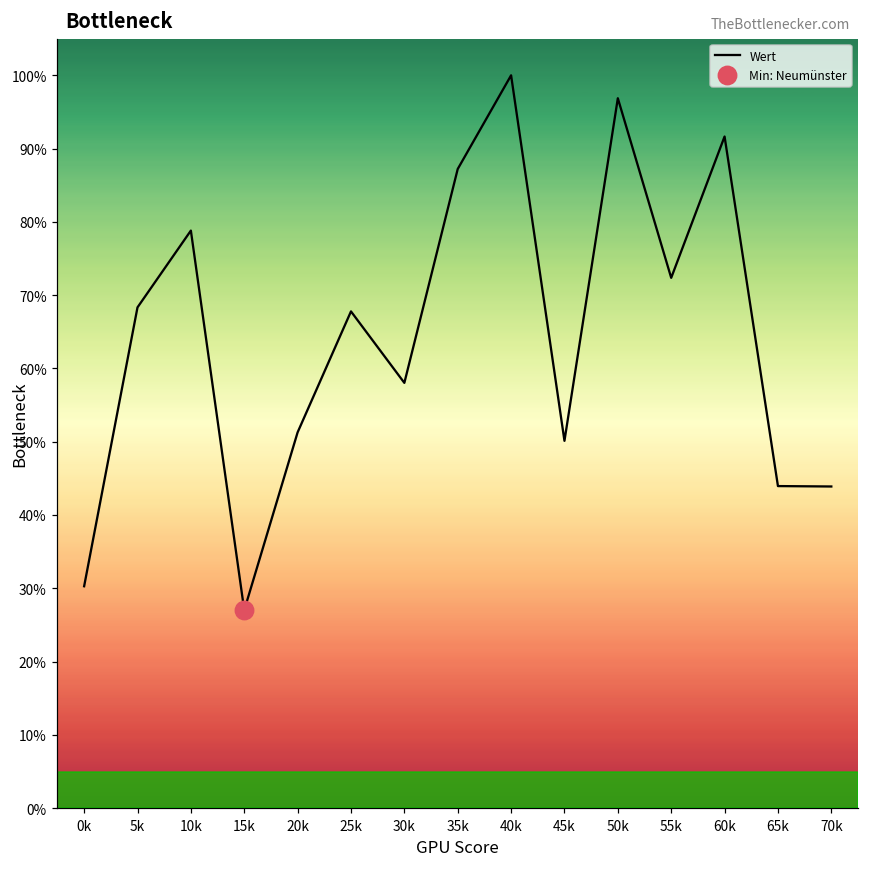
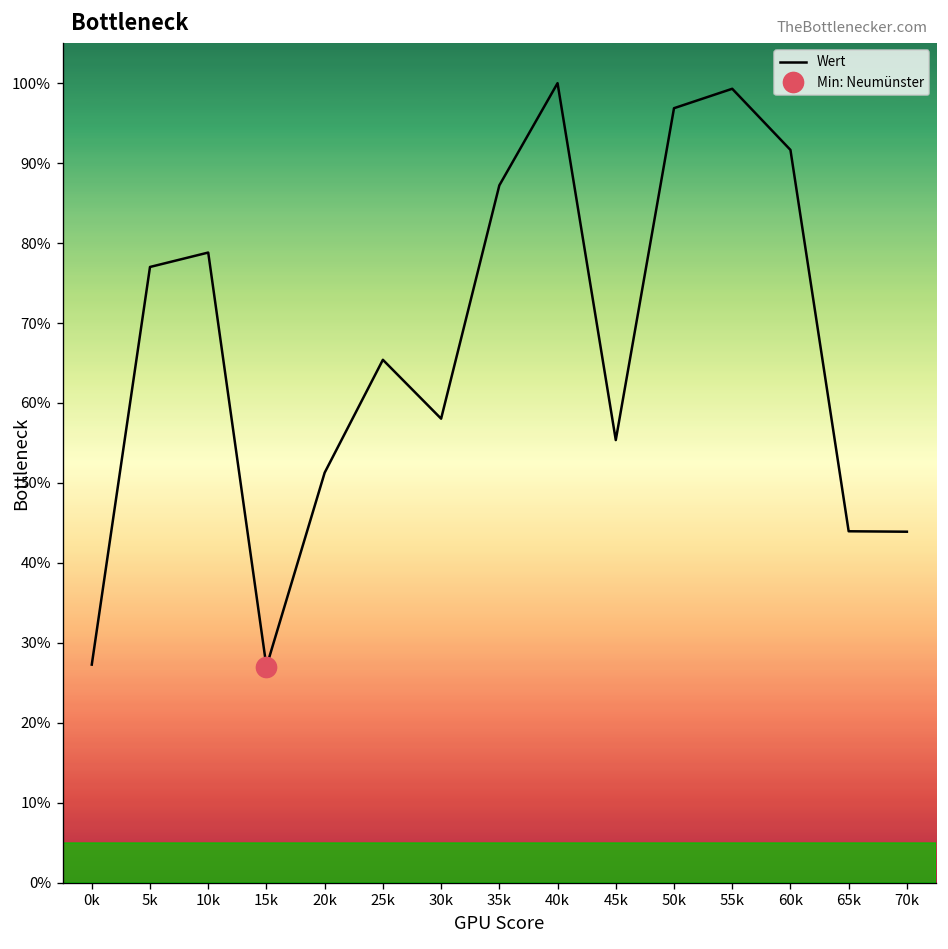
  {
    "Wert": {
-     "0k": "30%",
-     "5k": "68%",
+     "0k": "27%",
+     "5k": "77%",
      "10k": "79%",
      "20k": "51%",
-     "25k": "68%",
+     "25k": "65%",
      "30k": "58%",
      "35k": "87%",
      "40k": "100%",
-     "45k": "50%",
+     "45k": "55%",
      "50k": "97%",
-     "55k": "72%",
+     "55k": "99%",
      "60k": "92%",
      "65k": "44%",
      "70k": "44%"
    }
  }
